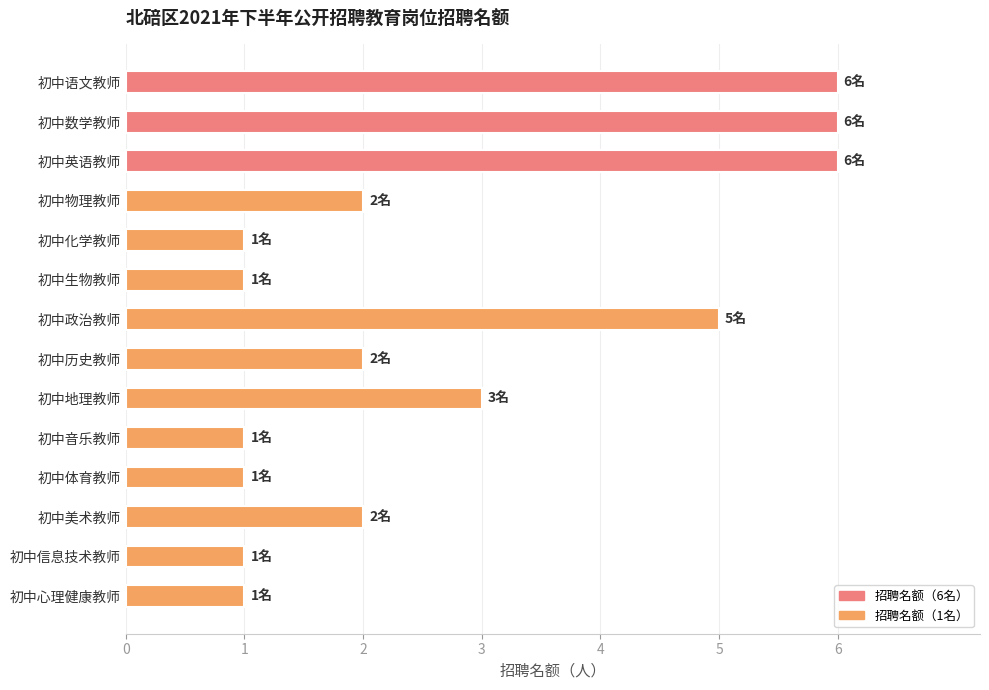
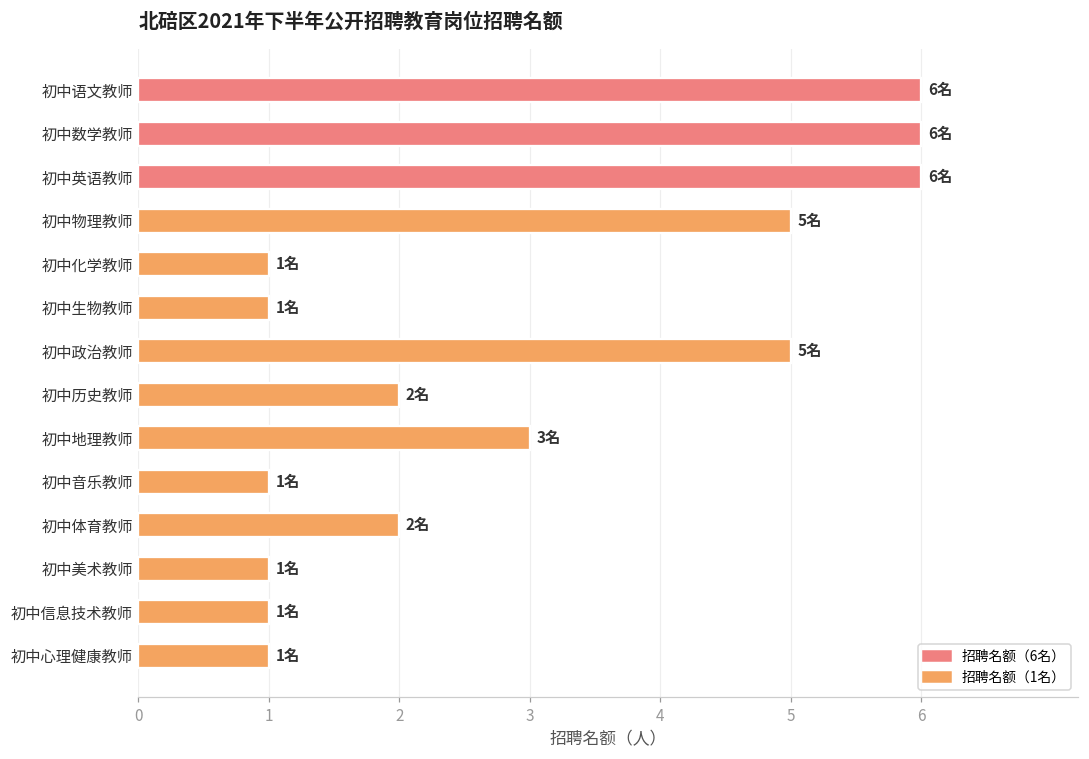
  {
    "初中语文教师": "6名",
    "初中数学教师": "6名",
    "初中英语教师": "6名",
-   "初中物理教师": "2名",
+   "初中物理教师": "5名",
    "初中化学教师": "1名",
    "初中生物教师": "1名",
    "初中政治教师": "5名",
    "初中历史教师": "2名",
    "初中地理教师": "3名",
    "初中音乐教师": "1名",
-   "初中体育教师": "1名",
-   "初中美术教师": "2名",
+   "初中体育教师": "2名",
+   "初中美术教师": "1名",
    "初中信息技术教师": "1名",
    "初中心理健康教师": "1名"
  }
